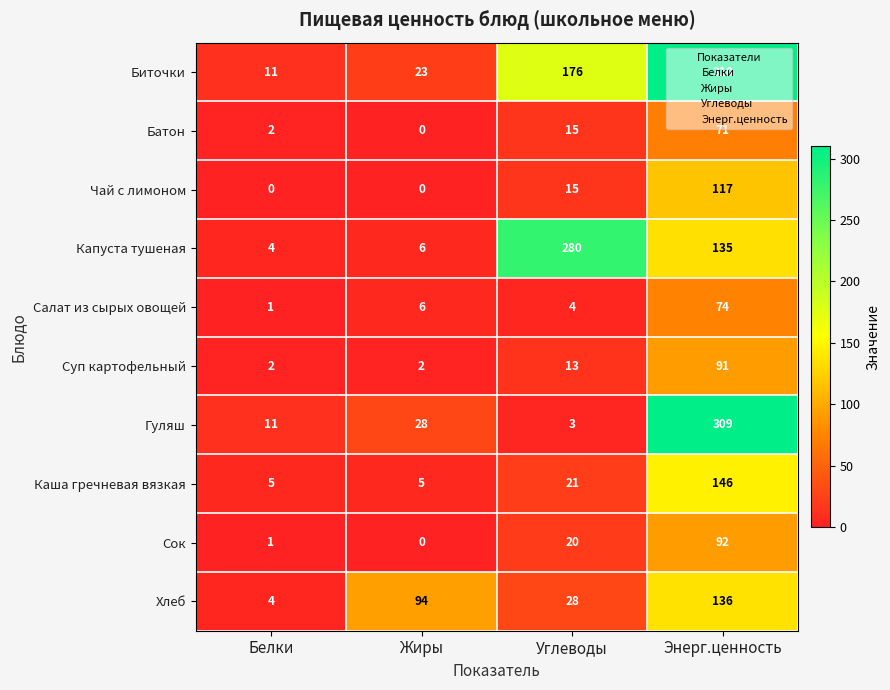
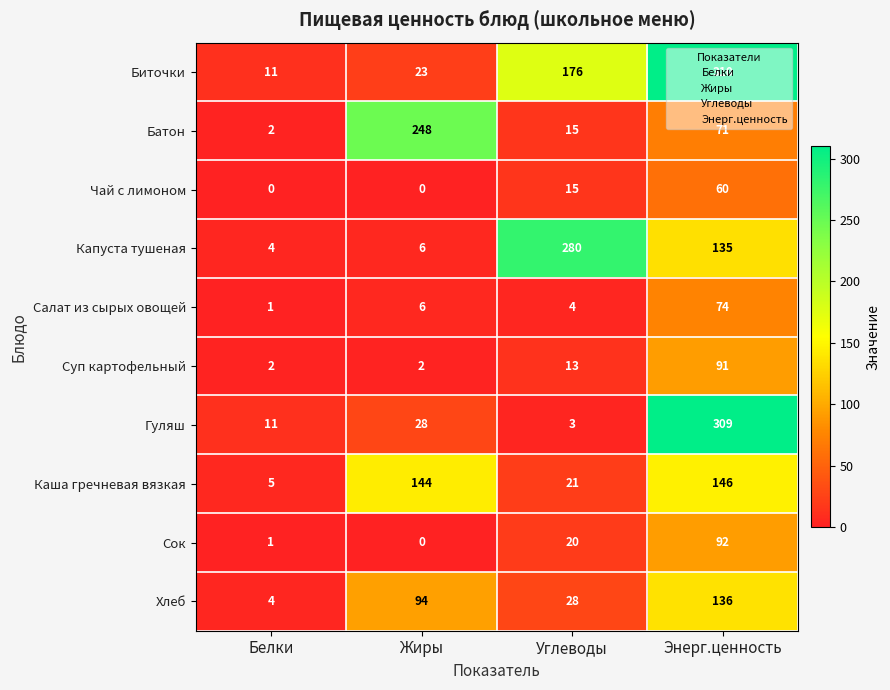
  {
    "Биточки": {
      "Белки": 11,
      "Жиры": 23,
      "Углеводы": 176
    },
    "Батон": {
      "Белки": 2,
-     "Жиры": 0,
+     "Жиры": 248,
      "Углеводы": 15
    },
    "Чай с лимоном": {
      "Белки": 0,
      "Жиры": 0,
      "Углеводы": 15,
-     "Энерг.ценность": 117
+     "Энерг.ценность": 60
    },
    "Капуста тушеная": {
      "Белки": 4,
      "Жиры": 6,
      "Углеводы": 280,
      "Энерг.ценность": 135
    },
    "Салат из сырых овощей": {
      "Белки": 1,
      "Жиры": 6,
      "Углеводы": 4,
      "Энерг.ценность": 74
    },
    "Суп картофельный": {
      "Белки": 2,
      "Жиры": 2,
      "Углеводы": 13,
      "Энерг.ценность": 91
    },
    "Гуляш": {
      "Белки": 11,
      "Жиры": 28,
      "Углеводы": 3,
      "Энерг.ценность": 309
    },
    "Каша гречневая вязкая": {
      "Белки": 5,
-     "Жиры": 5,
+     "Жиры": 144,
      "Углеводы": 21,
      "Энерг.ценность": 146
    },
    "Сок": {
      "Белки": 1,
      "Жиры": 0,
      "Углеводы": 20,
      "Энерг.ценность": 92
    },
    "Хлеб": {
      "Белки": 4,
      "Жиры": 94,
      "Углеводы": 28,
      "Энерг.ценность": 136
    }
  }
